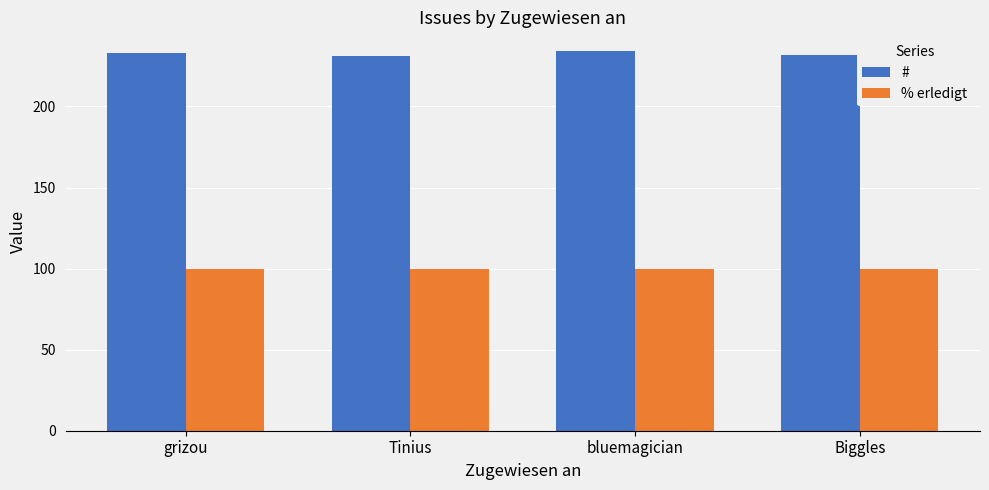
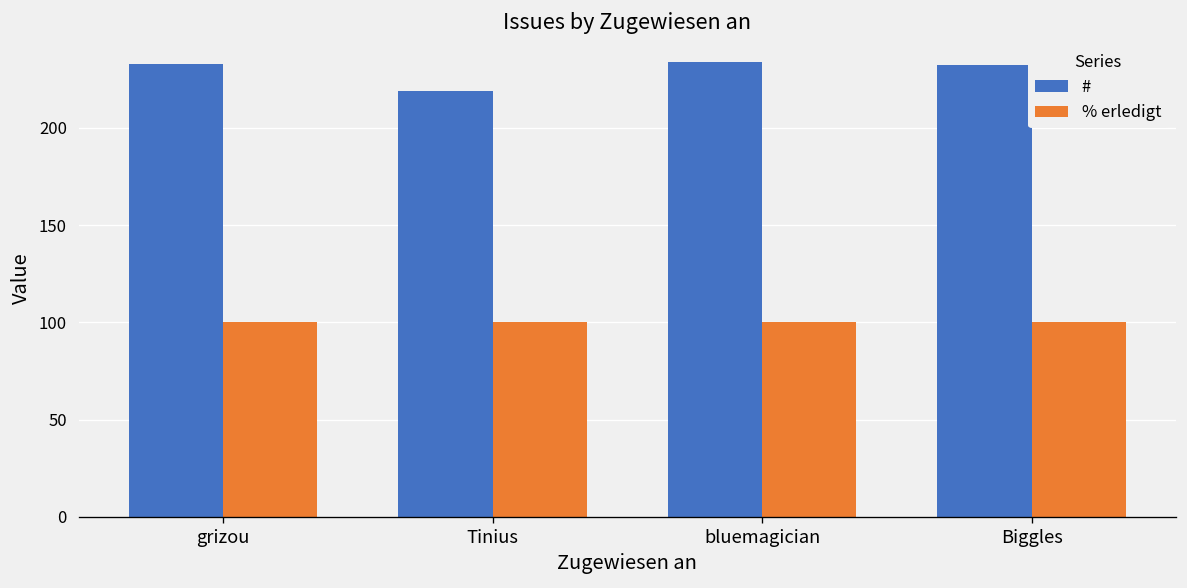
  {
    "#": {
      "grizou": 233,
-     "Tinius": 231,
+     "Tinius": 219,
      "bluemagician": 234,
      "Biggles": 232
    },
    "% erledigt": {
      "grizou": 100,
      "Tinius": 100,
      "bluemagician": 100,
      "Biggles": 100
    }
  }
